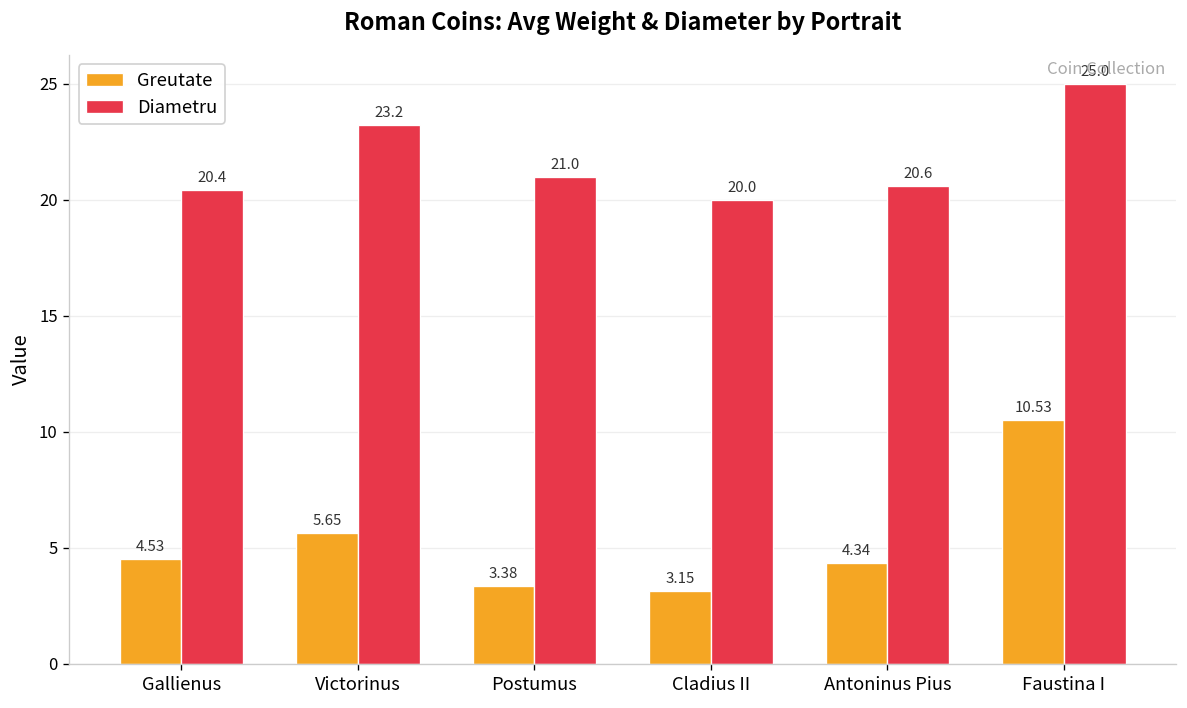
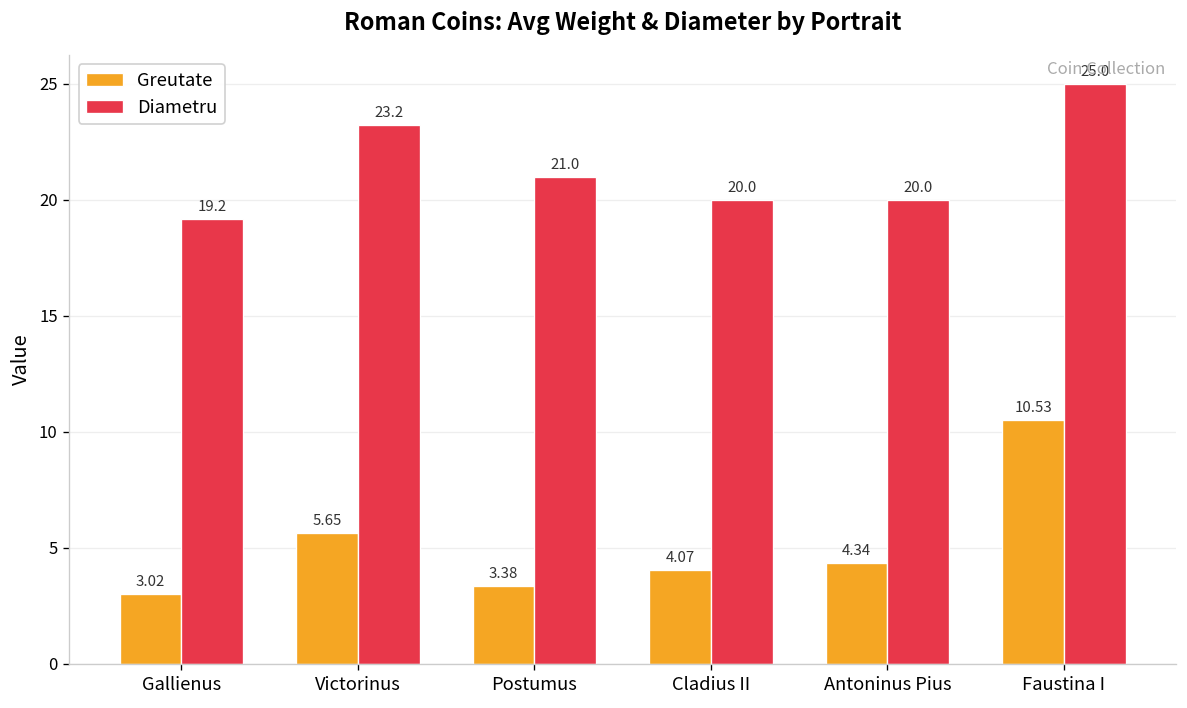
  {
    "Greutate": {
-     "Gallienus": 4.53,
+     "Gallienus": 3.02,
      "Victorinus": 5.65,
      "Postumus": 3.38,
-     "Cladius II": 3.15,
+     "Cladius II": 4.07,
      "Antoninus Pius": 4.34,
      "Faustina I": 10.53
    },
    "Diametru": {
-     "Gallienus": 20.4,
+     "Gallienus": 19.2,
      "Victorinus": 23.2,
      "Postumus": 21.0,
      "Cladius II": 20.0,
-     "Antoninus Pius": 20.6
+     "Antoninus Pius": 20.0
    }
  }
